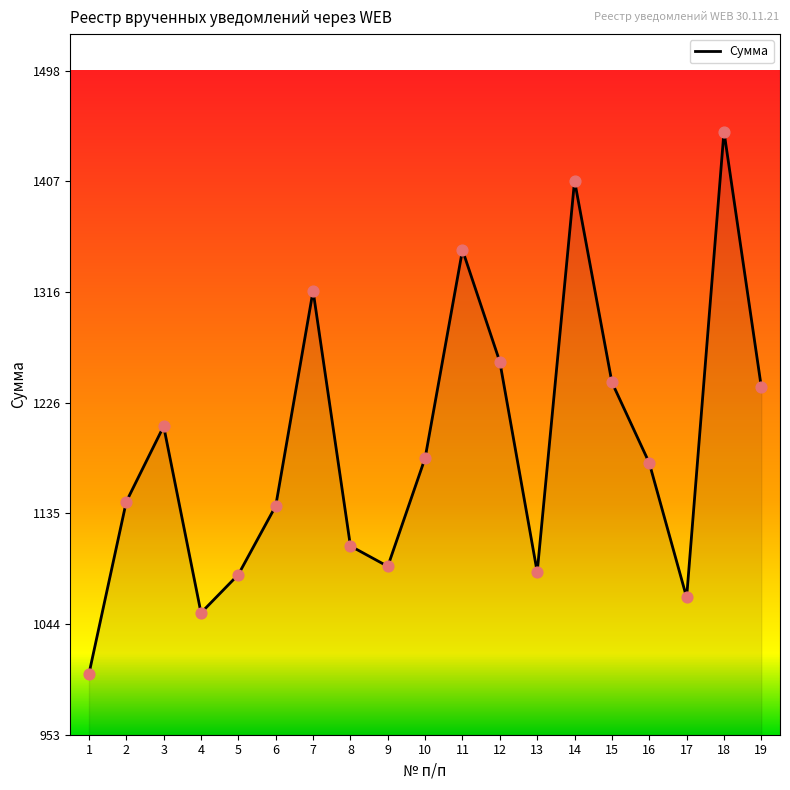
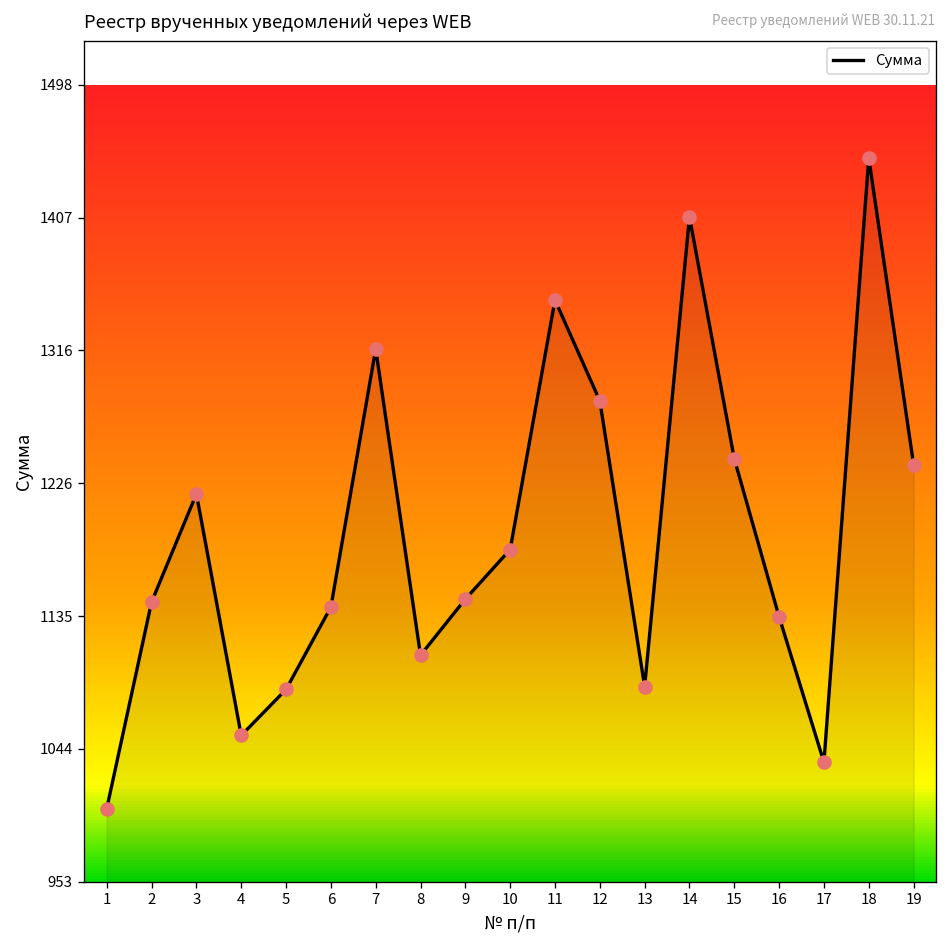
  {
    "1": 1003,
    "2": 1144,
-   "3": 1206,
+   "3": 1218,
    "4": 1053,
    "5": 1085,
    "6": 1141,
    "7": 1317,
    "8": 1108,
-   "9": 1091,
+   "9": 1146,
    "10": 1180,
    "11": 1351,
-   "12": 1259,
+   "12": 1282,
    "13": 1087,
    "14": 1408,
    "15": 1242,
-   "16": 1176,
-   "17": 1066,
+   "16": 1134,
+   "17": 1035,
    "18": 1448,
    "19": 1238
  }
